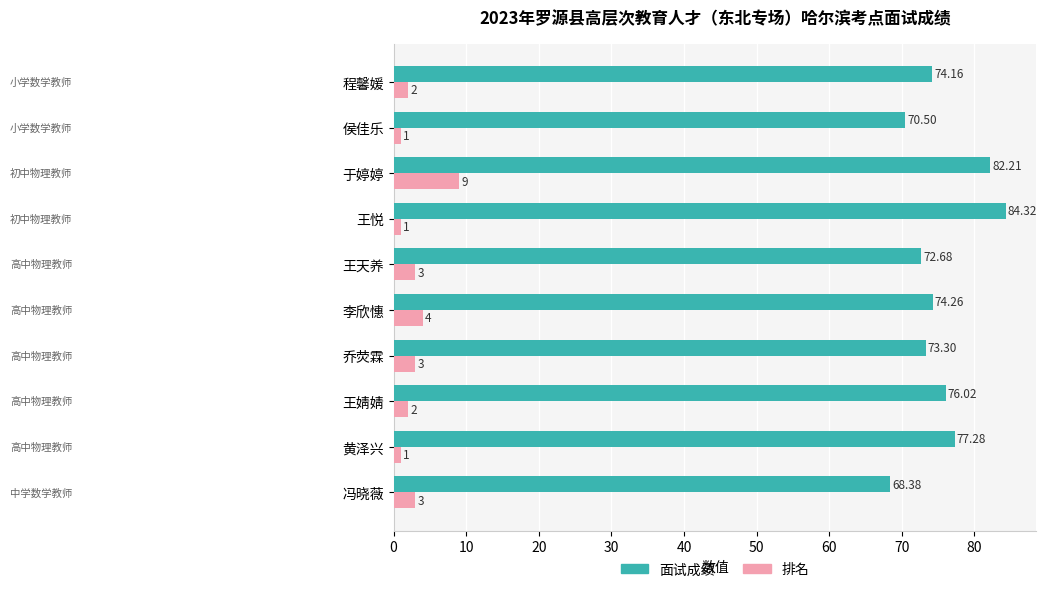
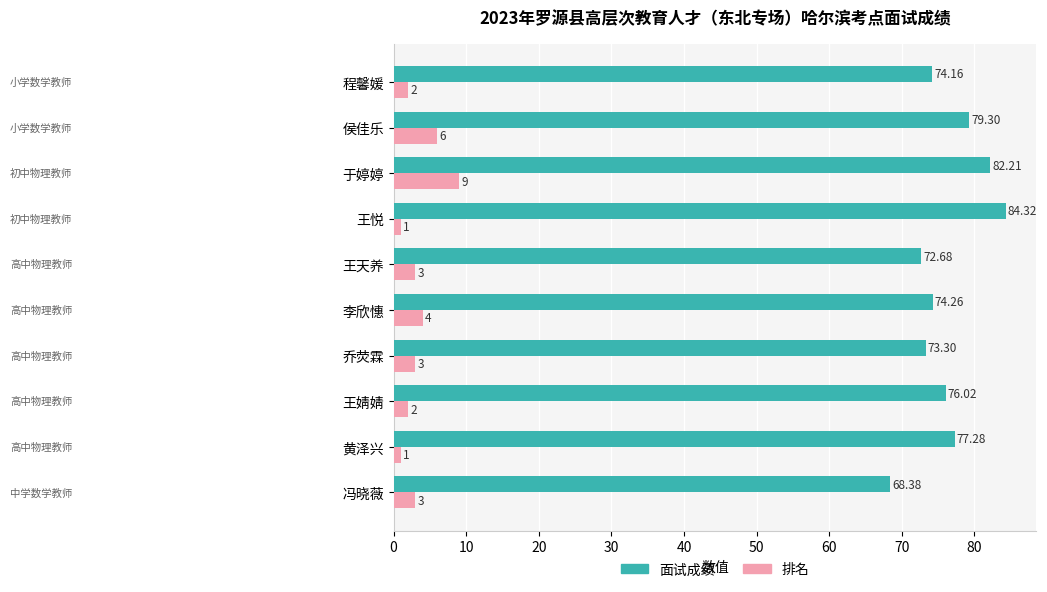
  {
    "面试成绩": {
      "程馨媛": 74.16,
-     "侯佳乐": 70.50,
+     "侯佳乐": 79.30,
      "于婷婷": 82.21,
      "王悦": 84.32,
      "王天养": 72.68,
      "李欣憓": 74.26,
      "乔荧霖": 73.30,
      "王婧婧": 76.02,
      "黄泽兴": 77.28,
      "冯晓薇": 68.38
    },
    "排名": {
      "程馨媛": 2,
-     "侯佳乐": 1,
+     "侯佳乐": 6,
      "于婷婷": 9,
      "王悦": 1,
      "王天养": 3,
      "李欣憓": 4,
      "乔荧霖": 3,
      "王婧婧": 2,
      "黄泽兴": 1,
      "冯晓薇": 3
    }
  }
